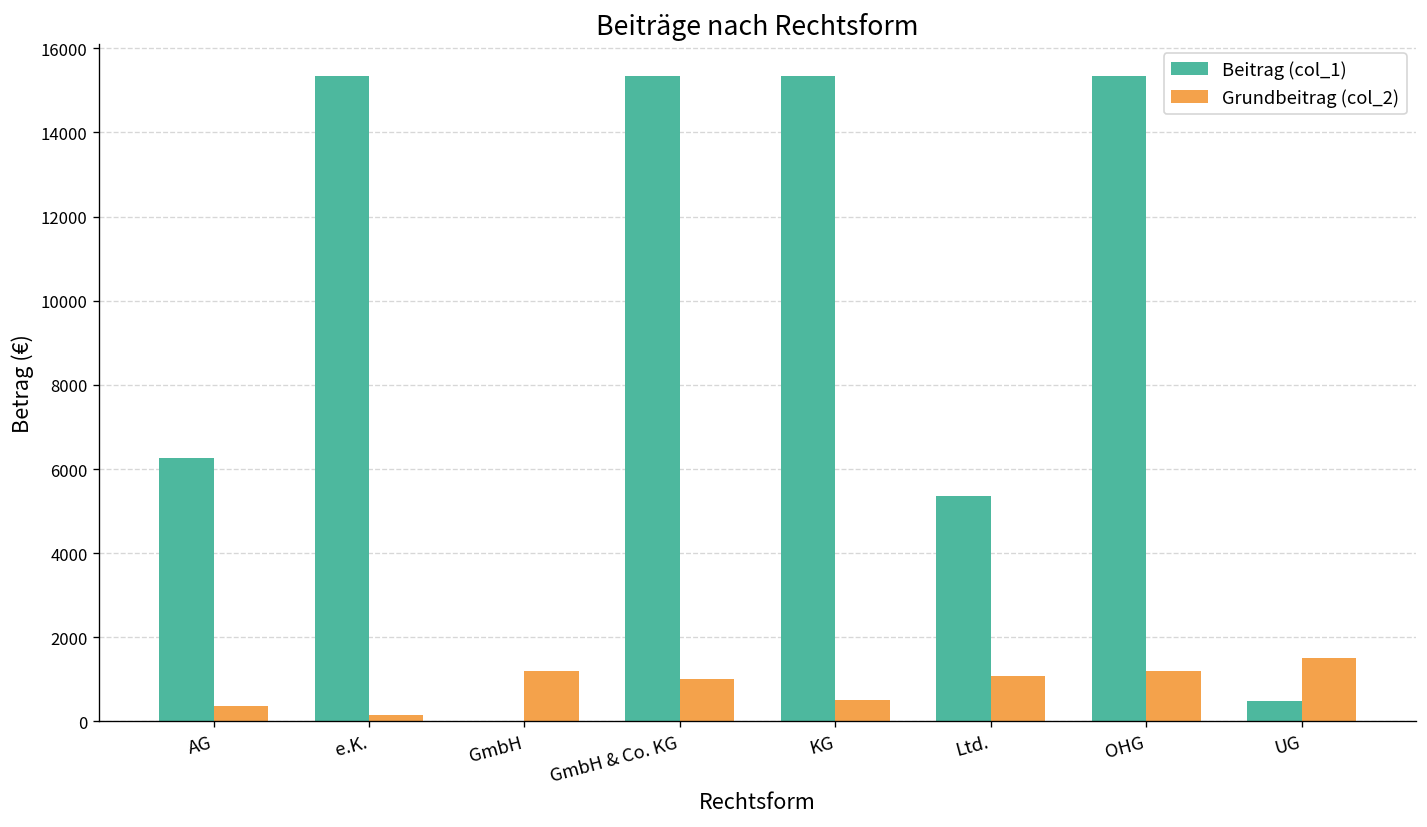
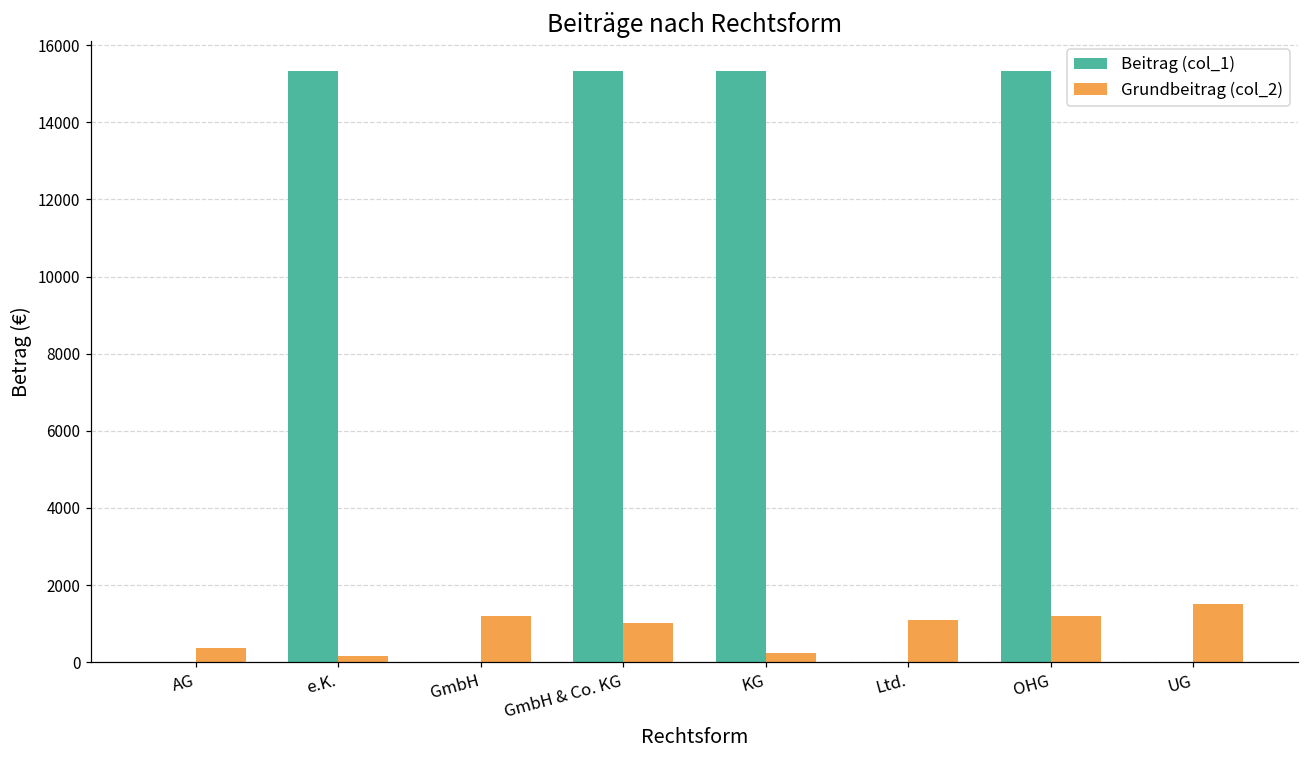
  {
    "Beitrag (col_1)": {
-     "AG": 6300,
+     "AG": 0,
      "e.K.": 15300,
      "GmbH": 0,
      "GmbH & Co. KG": 15300,
      "KG": 15300,
-     "Ltd.": 5400,
+     "Ltd.": 0,
      "OHG": 15300,
-     "UG": 500
+     "UG": 0
    },
    "Grundbeitrag (col_2)": {
      "AG": 400,
      "e.K.": 200,
      "GmbH": 1200,
      "GmbH & Co. KG": 1000,
-     "KG": 500,
+     "KG": 200,
      "Ltd.": 1100,
      "OHG": 1200,
      "UG": 1500
    }
  }
